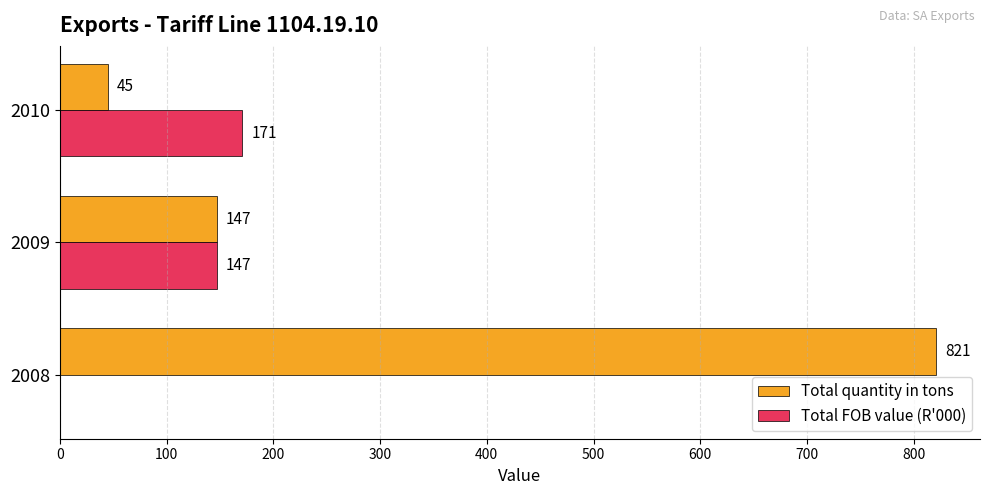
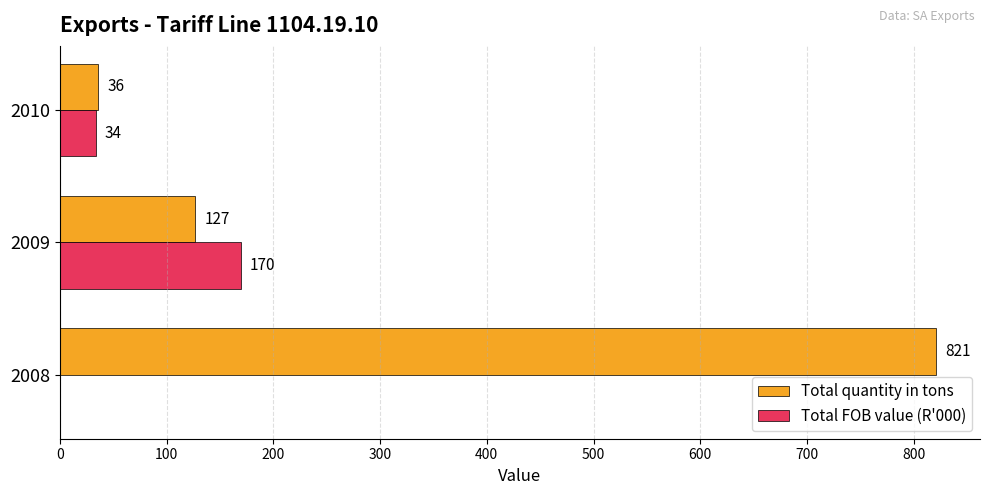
  {
    "Total quantity in tons": {
-     "2010": 45,
-     "2009": 147,
+     "2010": 36,
+     "2009": 127,
      "2008": 821
    },
    "Total FOB value (R'000)": {
-     "2010": 171,
-     "2009": 147
+     "2010": 34,
+     "2009": 170
    }
  }
